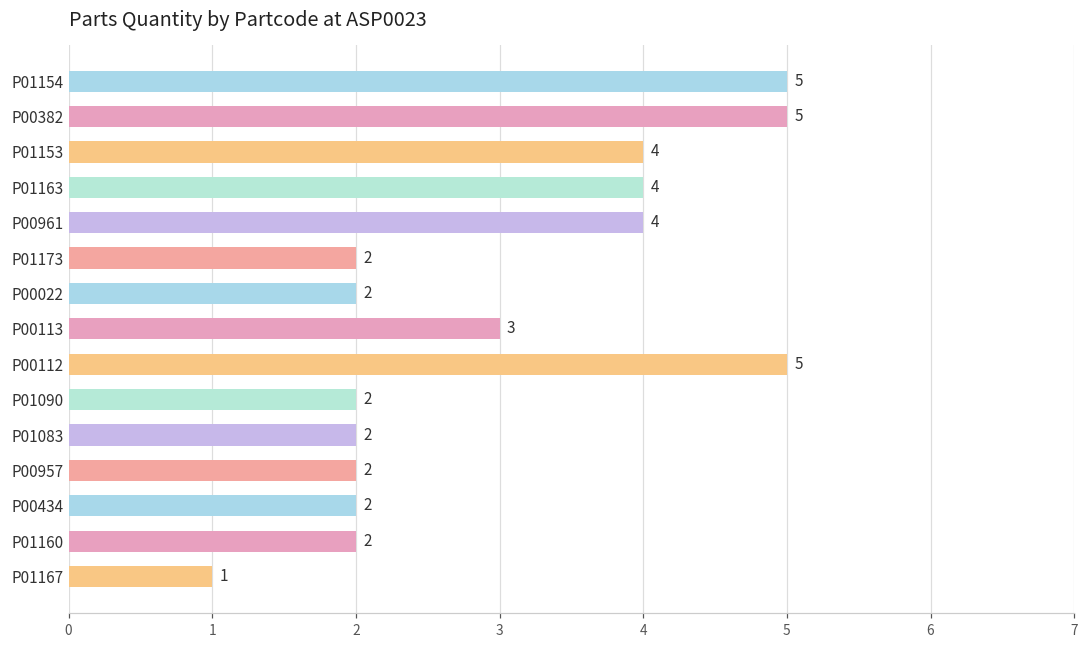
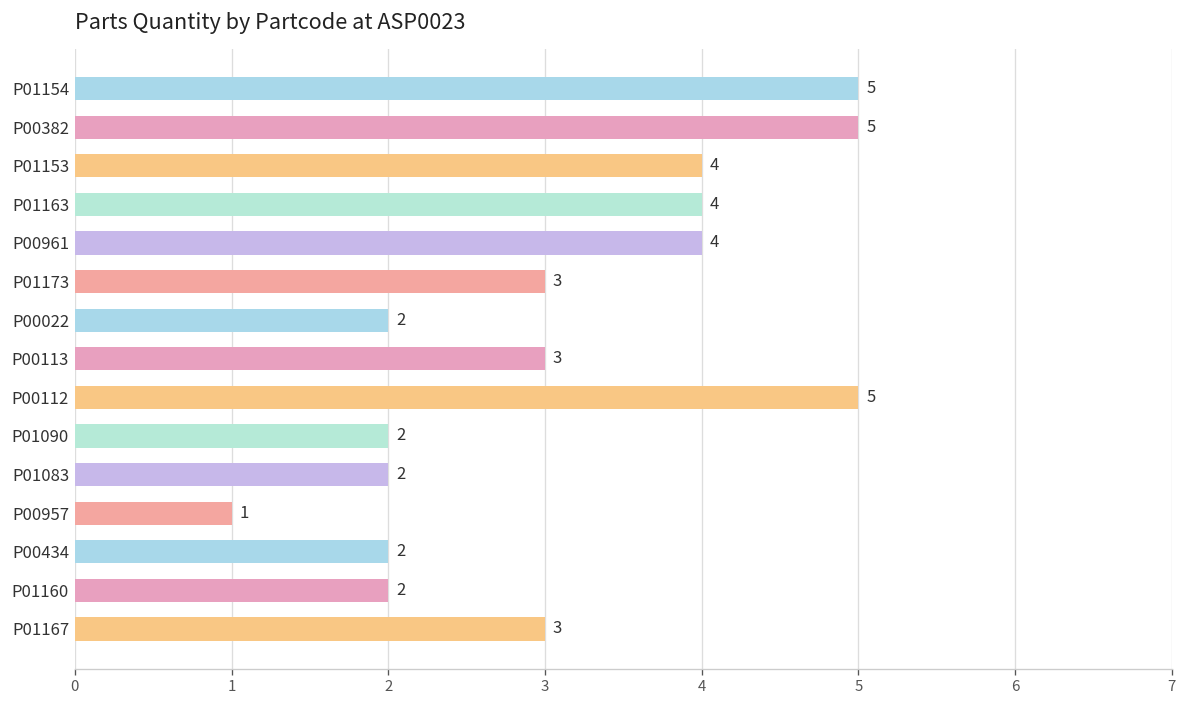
  {
    "P01154": 5,
    "P00382": 5,
    "P01153": 4,
    "P01163": 4,
    "P00961": 4,
-   "P01173": 2,
+   "P01173": 3,
    "P00022": 2,
    "P00113": 3,
    "P00112": 5,
    "P01090": 2,
    "P01083": 2,
-   "P00957": 2,
+   "P00957": 1,
    "P00434": 2,
    "P01160": 2,
-   "P01167": 1
+   "P01167": 3
  }
